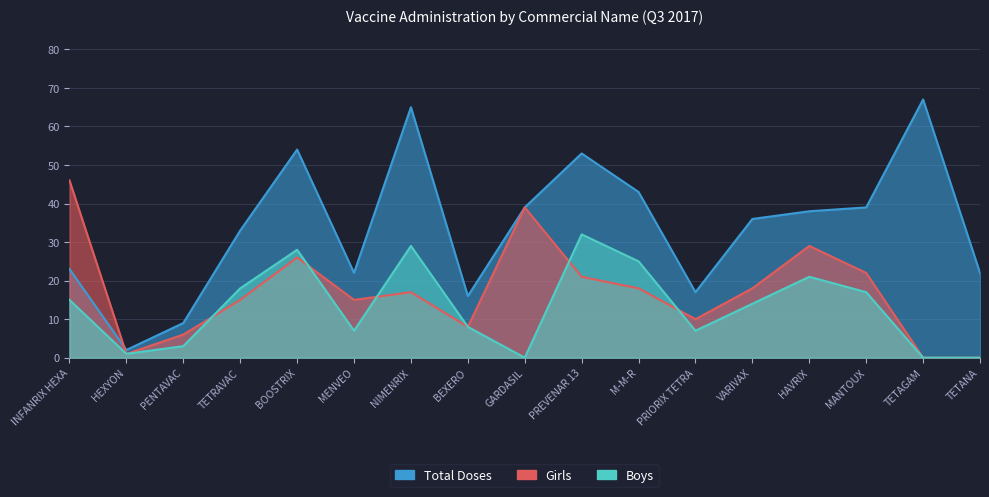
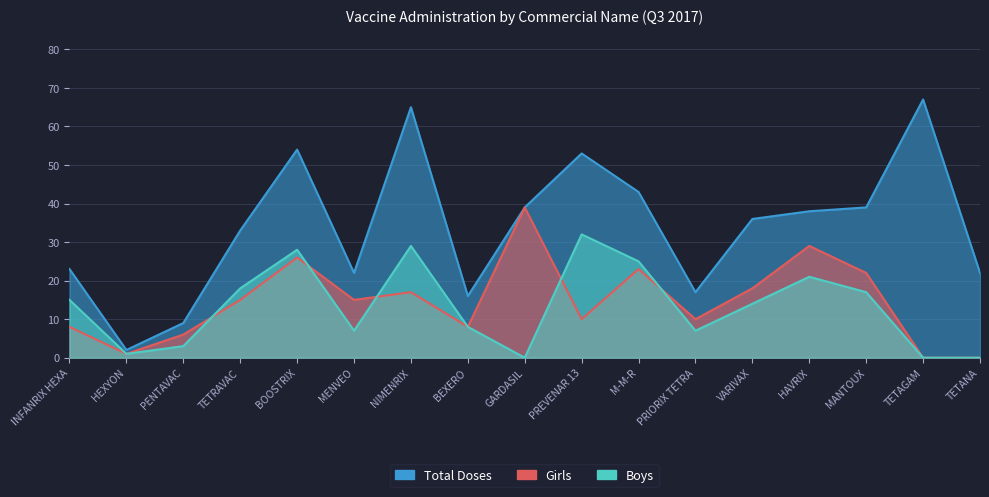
  {
    "Girls": {
-     "INFANRIX HEXA": 46,
+     "INFANRIX HEXA": 8,
      "PENTAVAC": 6,
      "TETRAVAC": 15,
      "BOOSTRIX": 26,
      "MENVEO": 15,
      "NIMENRIX": 17,
-     "PREVENAR 13": 21,
-     "M-M-R": 18,
+     "PREVENAR 13": 10,
+     "M-M-R": 23,
      "PRIORIX TETRA": 10,
      "VARIVAX": 18,
      "HAVRIX": 29,
      "MANTOUX": 22
    }
  }
